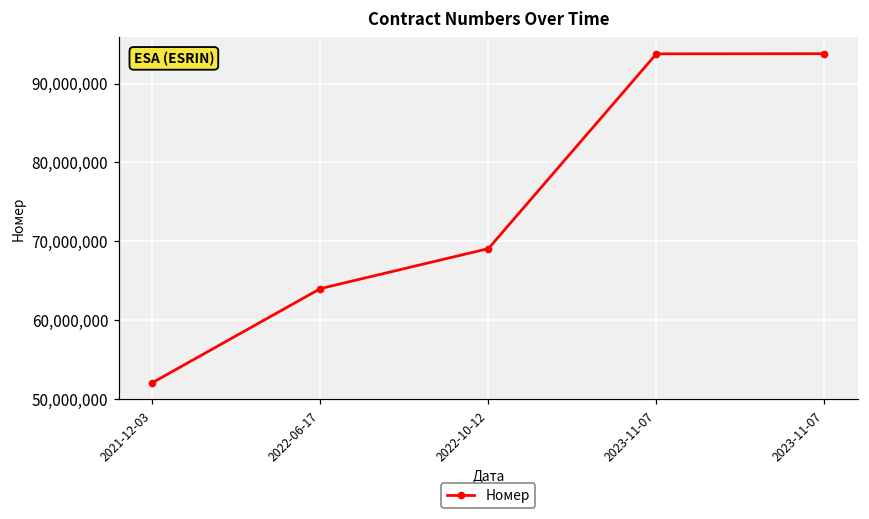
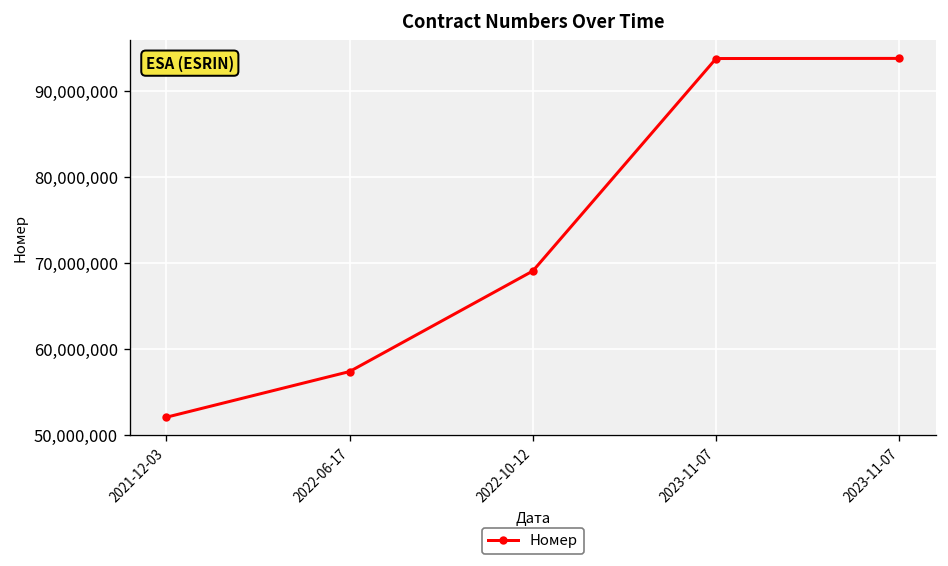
  {
    "2021-12-03": "52,000,000",
-   "2022-06-17": "64,000,000",
+   "2022-06-17": "57,000,000",
    "2022-10-12": "69,000,000"
  }
